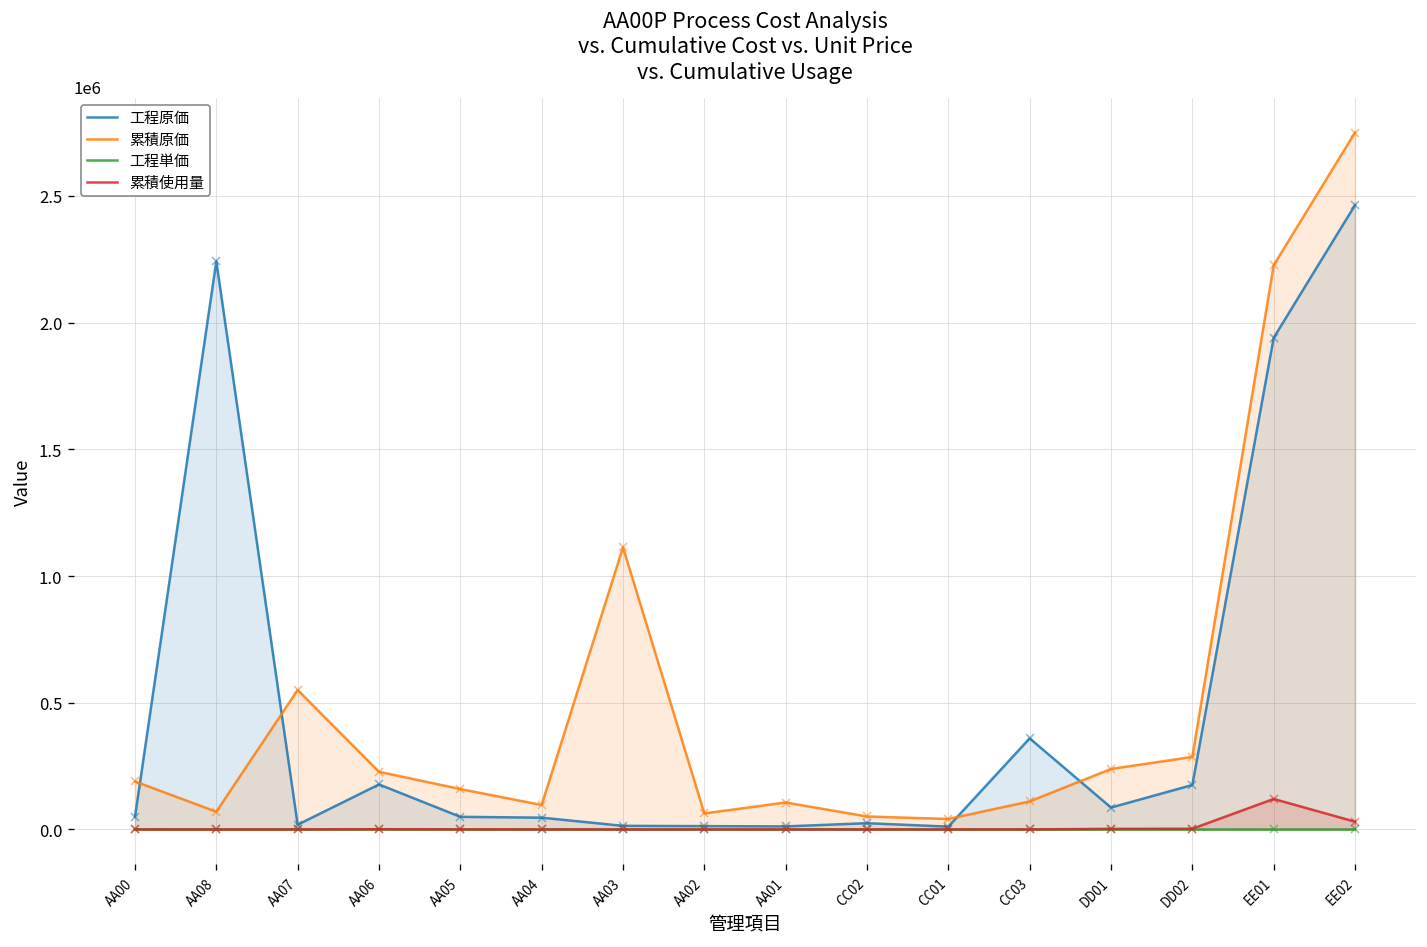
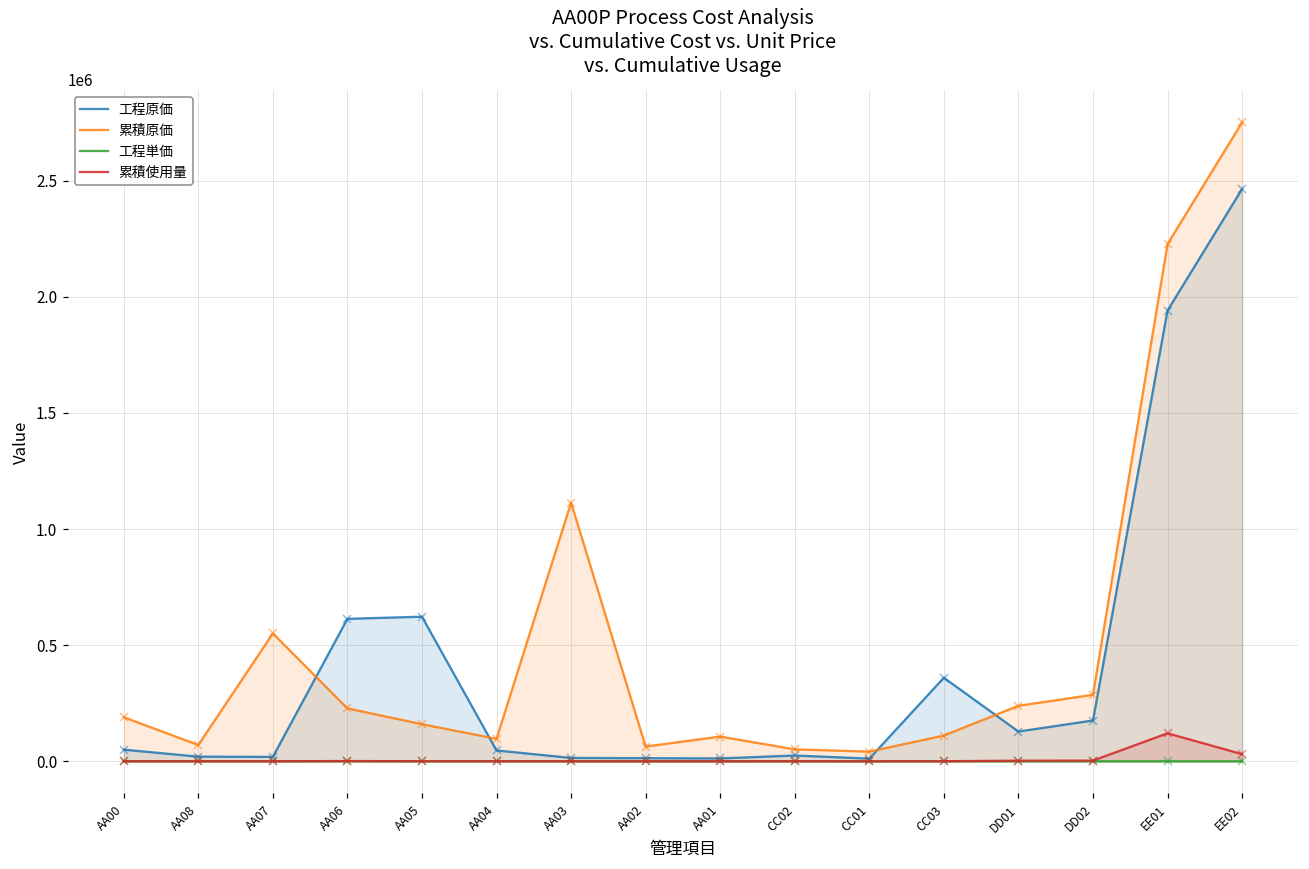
  {
    "工程原価": {
      "AA00": 50000,
-     "AA08": 2240000,
+     "AA08": 20000,
      "AA07": 20000,
-     "AA06": 180000,
-     "AA05": 50000,
+     "AA06": 610000,
+     "AA05": 620000,
      "AA04": 50000,
      "AA03": 10000,
      "AA02": 10000,
      "AA01": 10000,
      "CC02": 20000,
      "CC03": 360000,
-     "DD01": 90000,
+     "DD01": 130000,
      "DD02": 180000,
      "EE01": 1940000,
      "EE02": 2460000
    },
    "累積原価": {
      "AA00": 190000,
      "AA08": 70000,
      "AA07": 550000,
      "AA06": 230000,
      "AA05": 160000,
      "AA04": 100000,
      "AA03": 1110000,
      "AA02": 60000,
      "AA01": 110000,
      "CC02": 50000,
      "CC01": 40000,
      "CC03": 110000,
      "DD01": 240000,
      "DD02": 290000,
      "EE01": 2230000,
      "EE02": 2750000
    },
    "工程単価": {
      "EE01": 0,
      "EE02": 0
    },
    "累積使用量": {
      "EE01": 120000,
      "EE02": 30000
    }
  }
